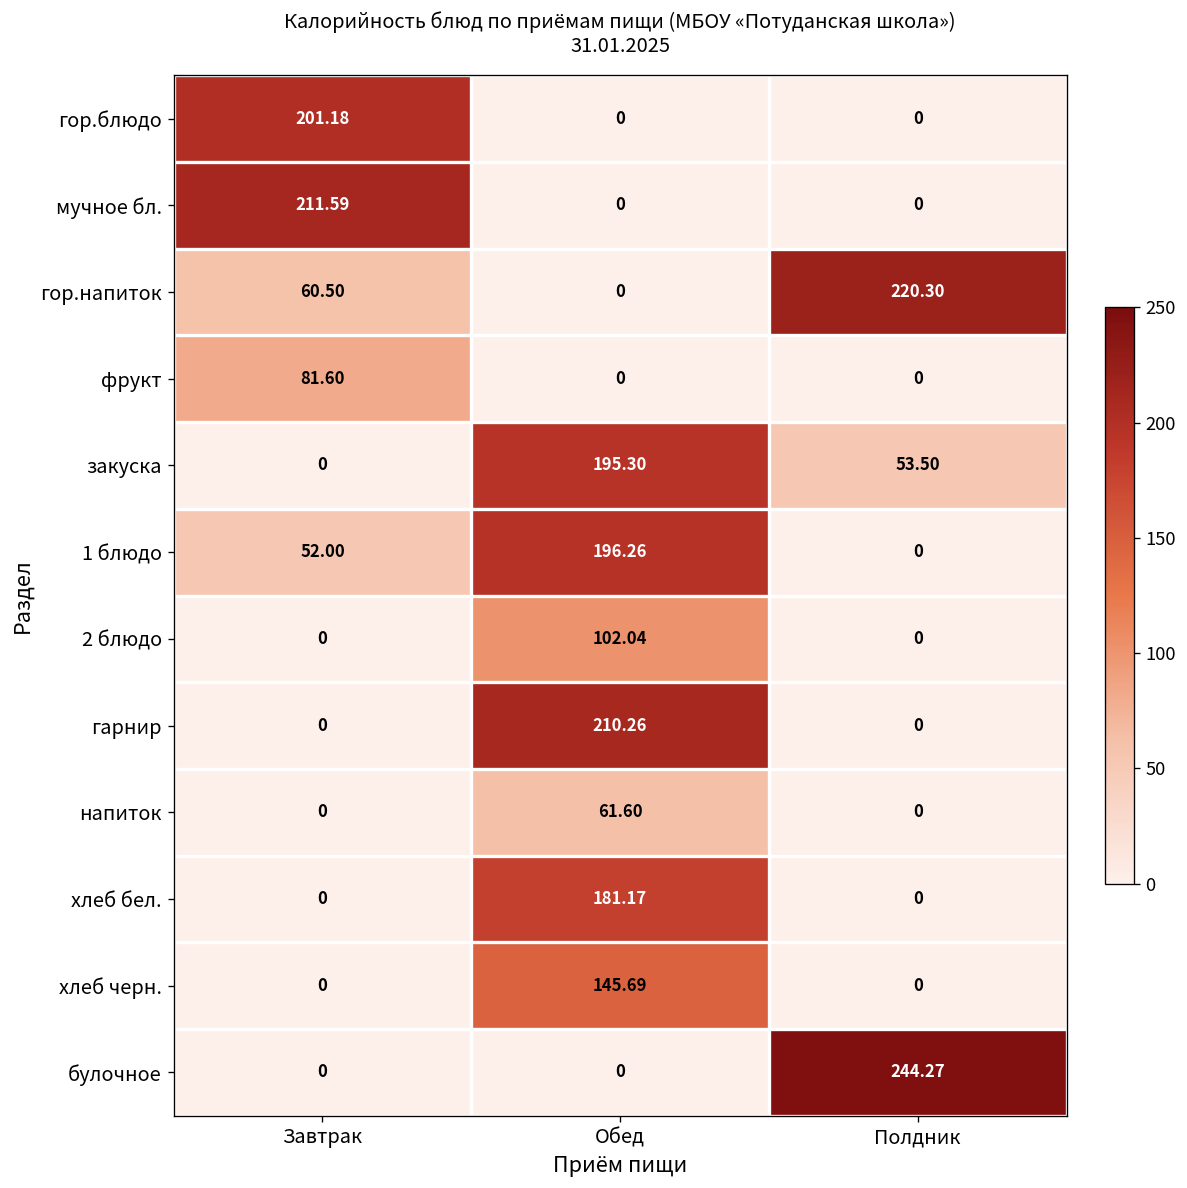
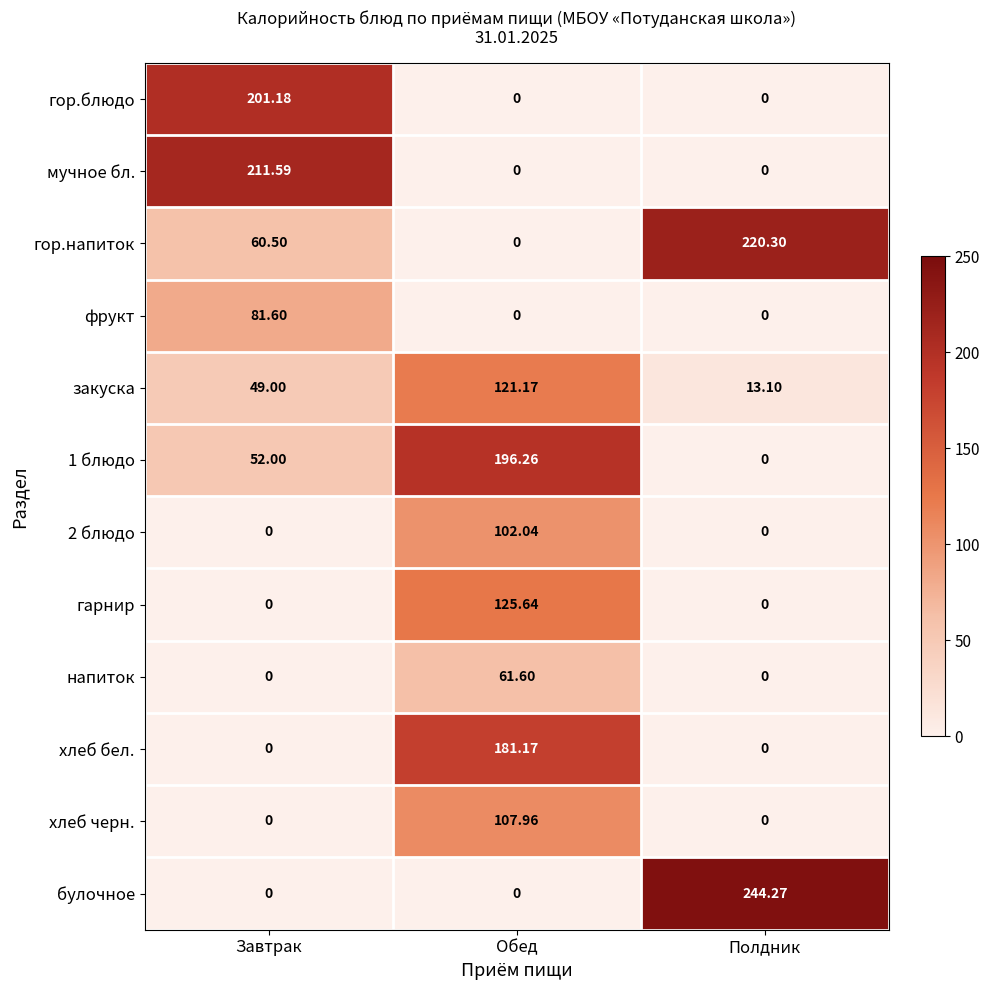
  {
    "гор.блюдо": {
      "Завтрак": 201.18,
      "Обед": 0,
      "Полдник": 0
    },
    "мучное бл.": {
      "Завтрак": 211.59,
      "Обед": 0,
      "Полдник": 0
    },
    "гор.напиток": {
      "Завтрак": 60.50,
      "Обед": 0,
      "Полдник": 220.30
    },
    "фрукт": {
      "Завтрак": 81.60,
      "Обед": 0,
      "Полдник": 0
    },
    "закуска": {
-     "Завтрак": 0,
-     "Обед": 195.30,
-     "Полдник": 53.50
+     "Завтрак": 49.00,
+     "Обед": 121.17,
+     "Полдник": 13.10
    },
    "1 блюдо": {
      "Завтрак": 52.00,
      "Обед": 196.26,
      "Полдник": 0
    },
    "2 блюдо": {
      "Завтрак": 0,
      "Обед": 102.04,
      "Полдник": 0
    },
    "гарнир": {
      "Завтрак": 0,
-     "Обед": 210.26,
+     "Обед": 125.64,
      "Полдник": 0
    },
    "напиток": {
      "Завтрак": 0,
      "Обед": 61.60,
      "Полдник": 0
    },
    "хлеб бел.": {
      "Завтрак": 0,
      "Обед": 181.17,
      "Полдник": 0
    },
    "хлеб черн.": {
      "Завтрак": 0,
-     "Обед": 145.69,
+     "Обед": 107.96,
      "Полдник": 0
    },
    "булочное": {
      "Завтрак": 0,
      "Обед": 0,
      "Полдник": 244.27
    }
  }
